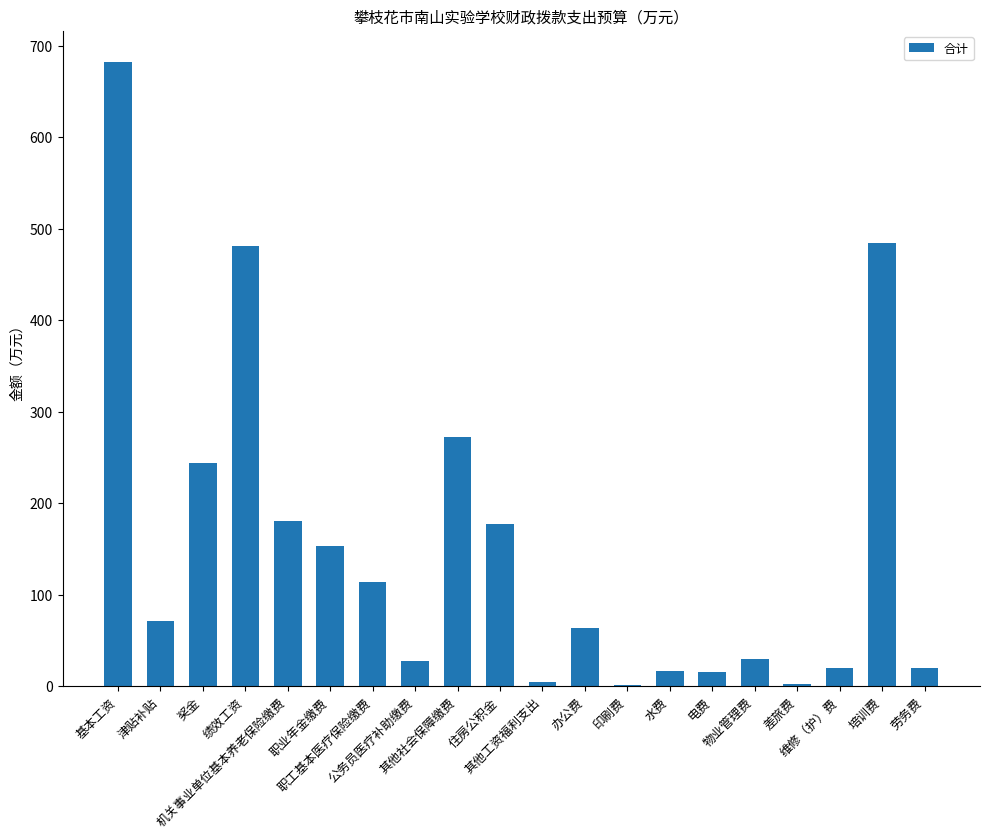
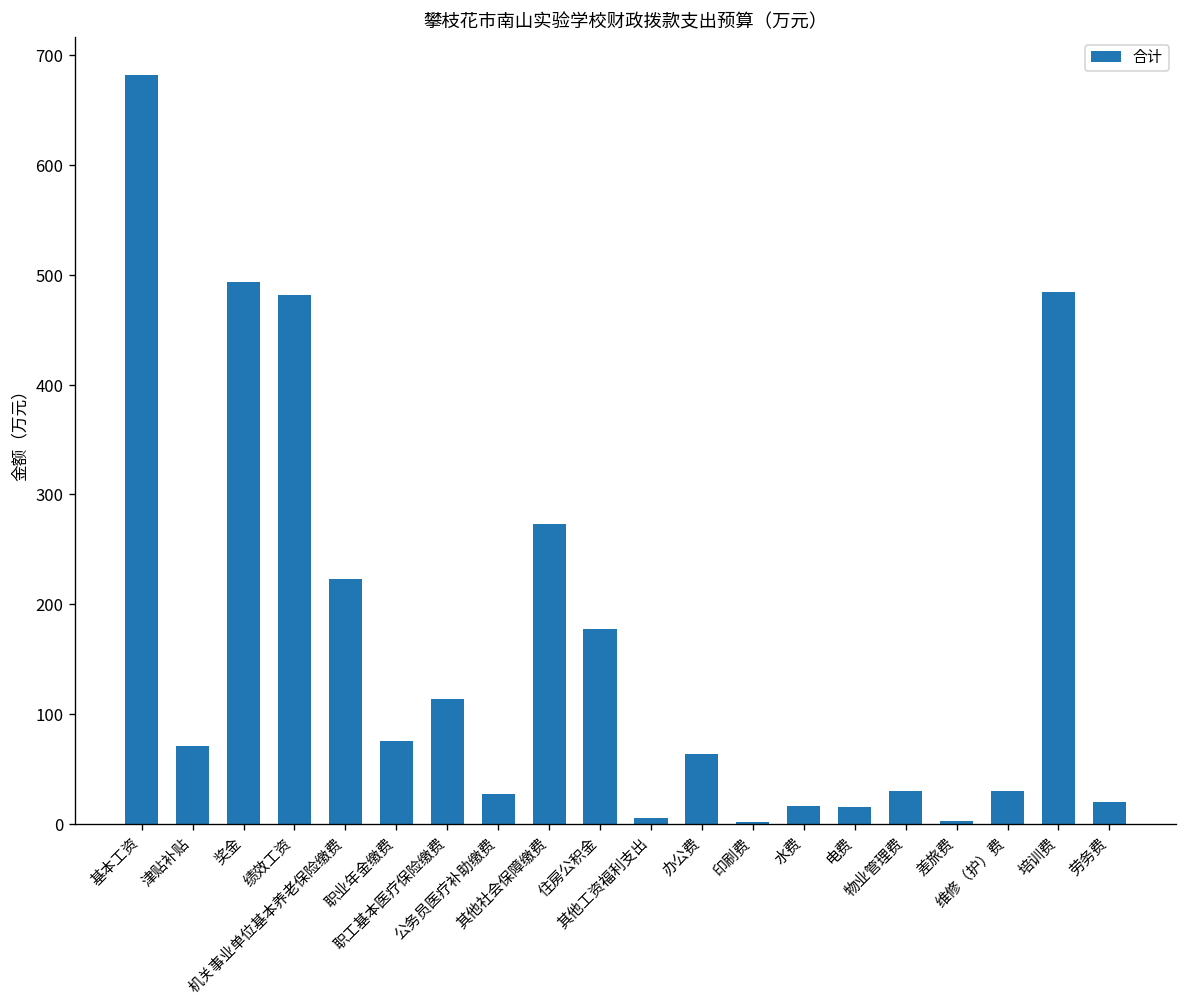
  {
    "基本工资": 680,
    "津贴补贴": 70,
-   "奖金": 240,
+   "奖金": 490,
    "绩效工资": 480,
-   "机关事业单位基本养老保险缴费": 180,
-   "职业年金缴费": 150,
+   "机关事业单位基本养老保险缴费": 220,
+   "职业年金缴费": 80,
    "职工基本医疗保险缴费": 110,
    "公务员医疗补助缴费": 30,
    "其他社会保障缴费": 270,
    "住房公积金": 180,
    "其他工资福利支出": 0,
    "办公费": 60,
    "水费": 20,
    "电费": 20,
    "物业管理费": 30,
    "差旅费": 0,
-   "维修（护）费": 20,
+   "维修（护）费": 30,
    "培训费": 480,
    "劳务费": 20
  }
